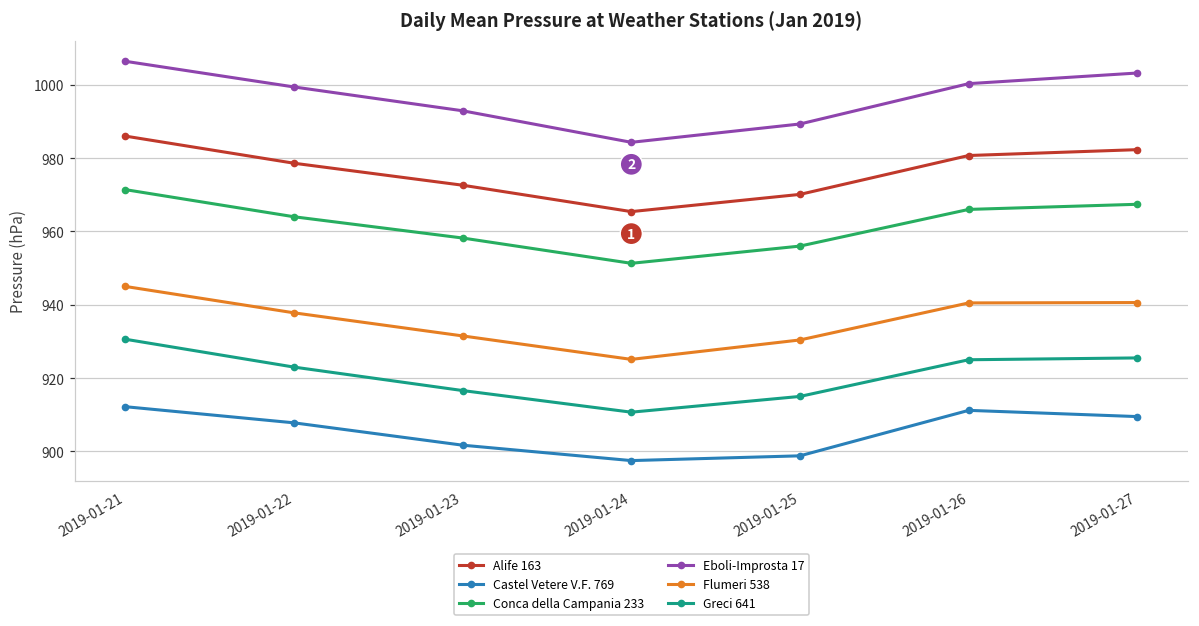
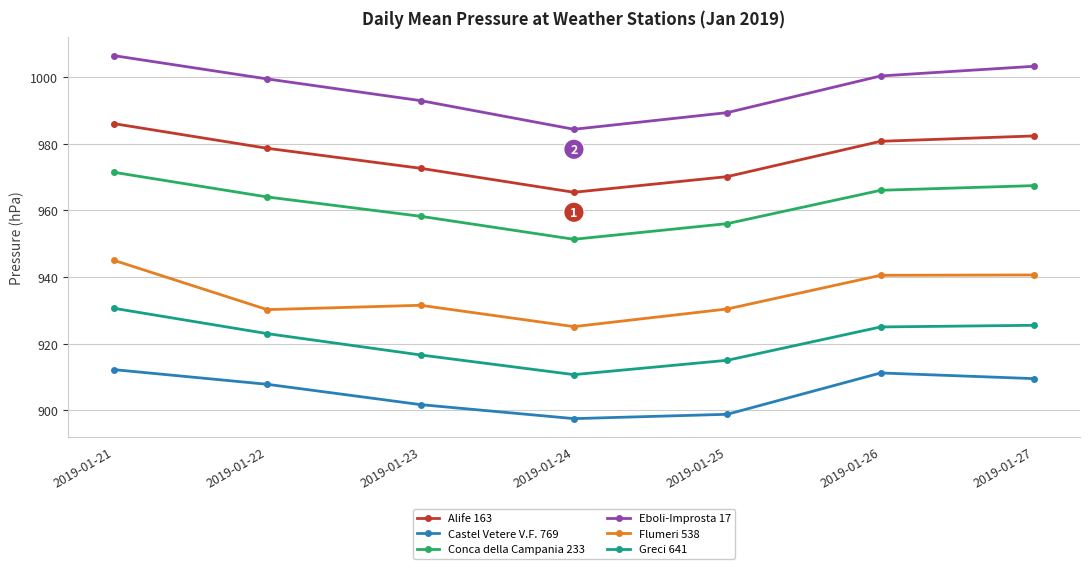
  {
    "Alife 163": {
      "2019-01-21": 986,
      "2019-01-22": 979,
      "2019-01-23": 973,
      "2019-01-25": 970,
      "2019-01-26": 981,
      "2019-01-27": 982
    },
    "Castel Vetere V.F. 769": {
      "2019-01-21": 912,
      "2019-01-22": 908,
      "2019-01-23": 902,
      "2019-01-24": 898,
      "2019-01-25": 899,
      "2019-01-26": 911,
      "2019-01-27": 910
    },
    "Eboli-Improsta 17": {
      "2019-01-21": 1006,
      "2019-01-22": 999,
      "2019-01-23": 993,
      "2019-01-25": 989,
      "2019-01-26": 1000,
      "2019-01-27": 1003
    },
    "Flumeri 538": {
      "2019-01-21": 945,
-     "2019-01-22": 938,
+     "2019-01-22": 930,
      "2019-01-23": 932,
      "2019-01-24": 925,
      "2019-01-25": 930,
      "2019-01-26": 941,
      "2019-01-27": 941
    }
  }
